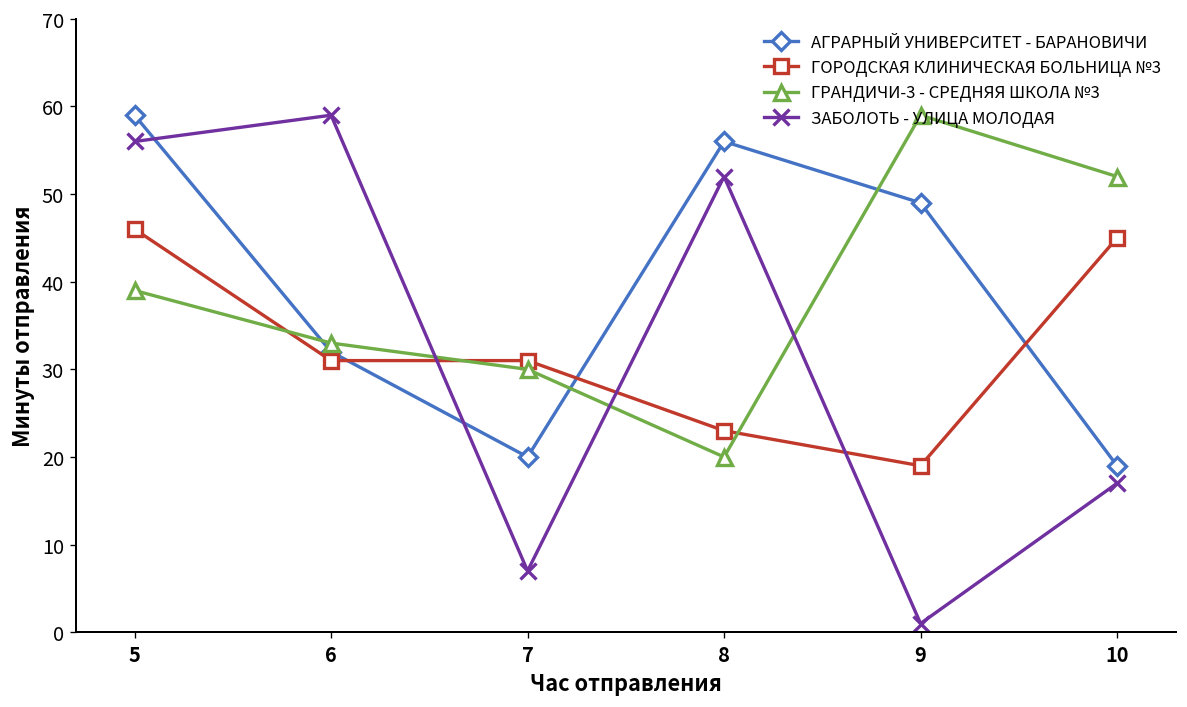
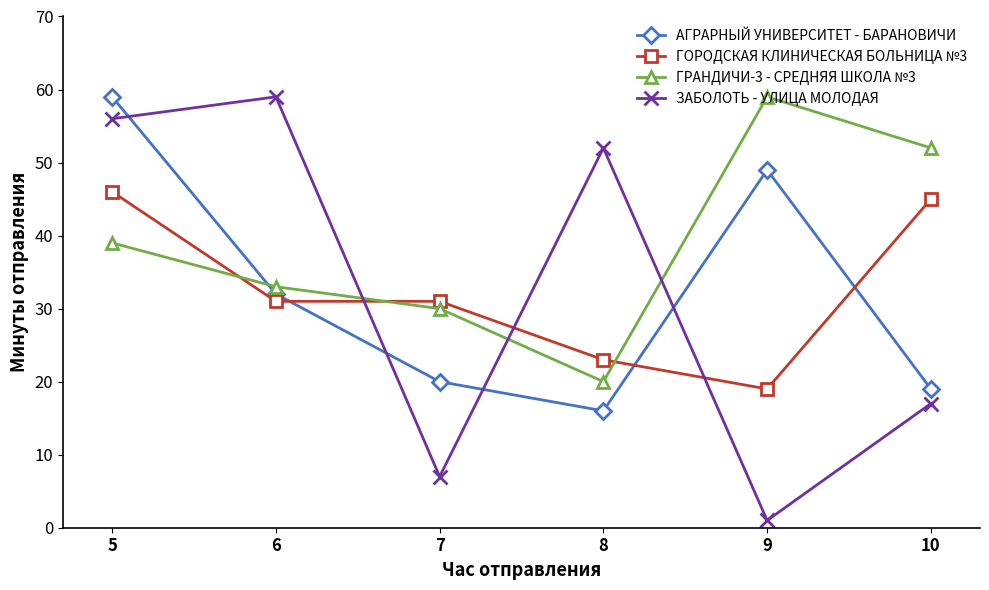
  {
    "АГРАРНЫЙ УНИВЕРСИТЕТ - БАРАНОВИЧИ": {
      "5": 59,
      "6": 32,
      "7": 20,
-     "8": 56,
+     "8": 16,
      "9": 49,
      "10": 19
    },
    "ГОРОДСКАЯ КЛИНИЧЕСКАЯ БОЛЬНИЦА №3": {
      "5": 46,
      "6": 31,
      "7": 31,
      "8": 23,
      "9": 19,
      "10": 45
    },
    "ГРАНДИЧИ-3 - СРЕДНЯЯ ШКОЛА №3": {
      "5": 39,
      "6": 33,
      "7": 30,
      "8": 20,
      "9": 59,
      "10": 52
    },
    "ЗАБОЛОТЬ - УЛИЦА МОЛОДАЯ": {
      "5": 56,
      "6": 59,
      "7": 7,
      "8": 52,
      "9": 1,
      "10": 17
    }
  }
